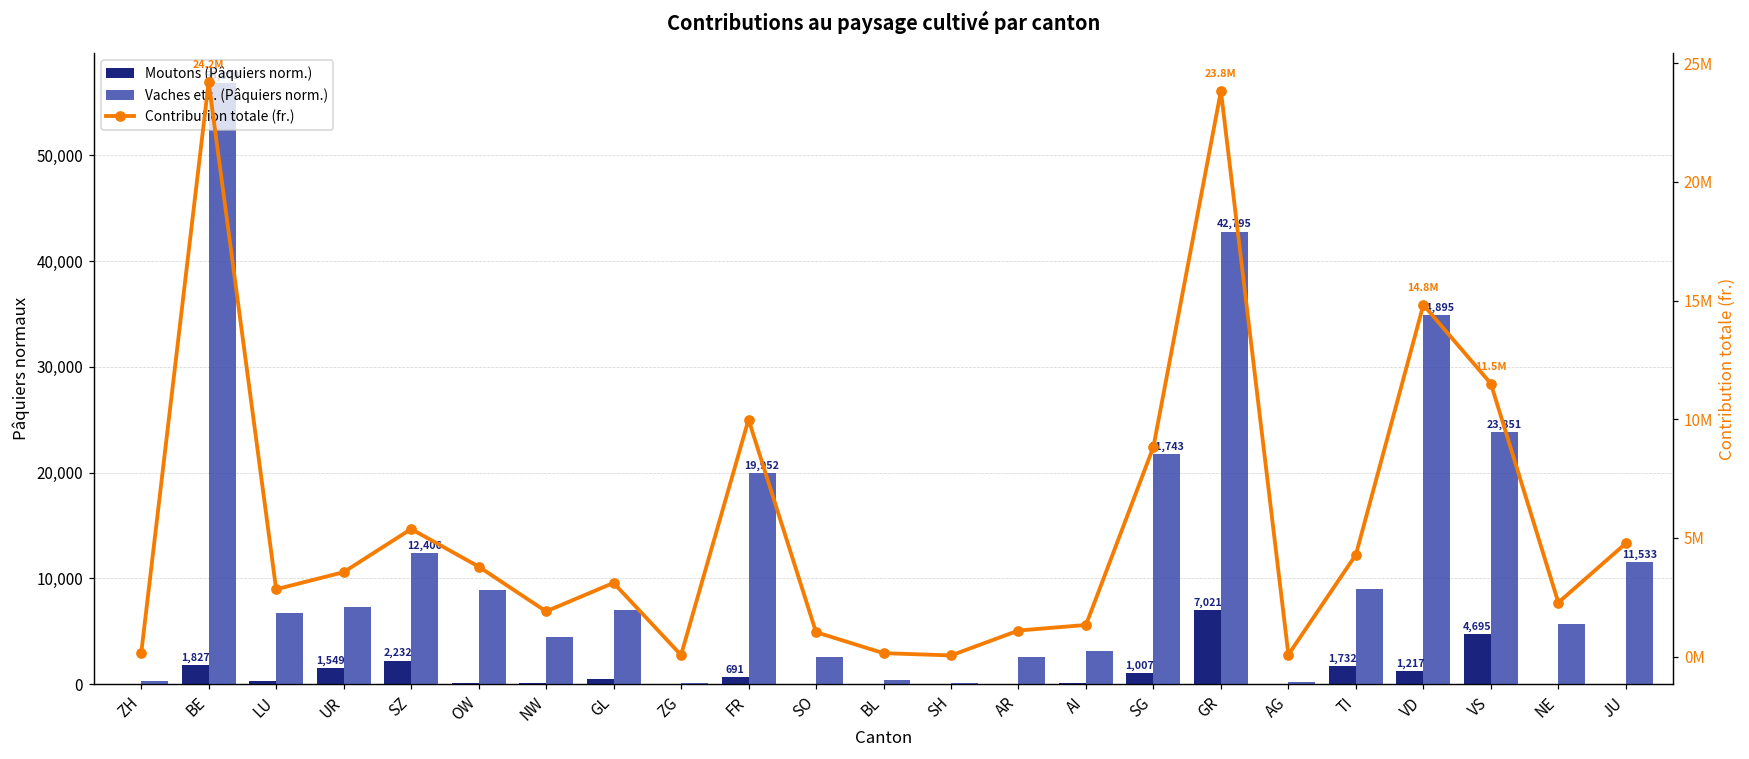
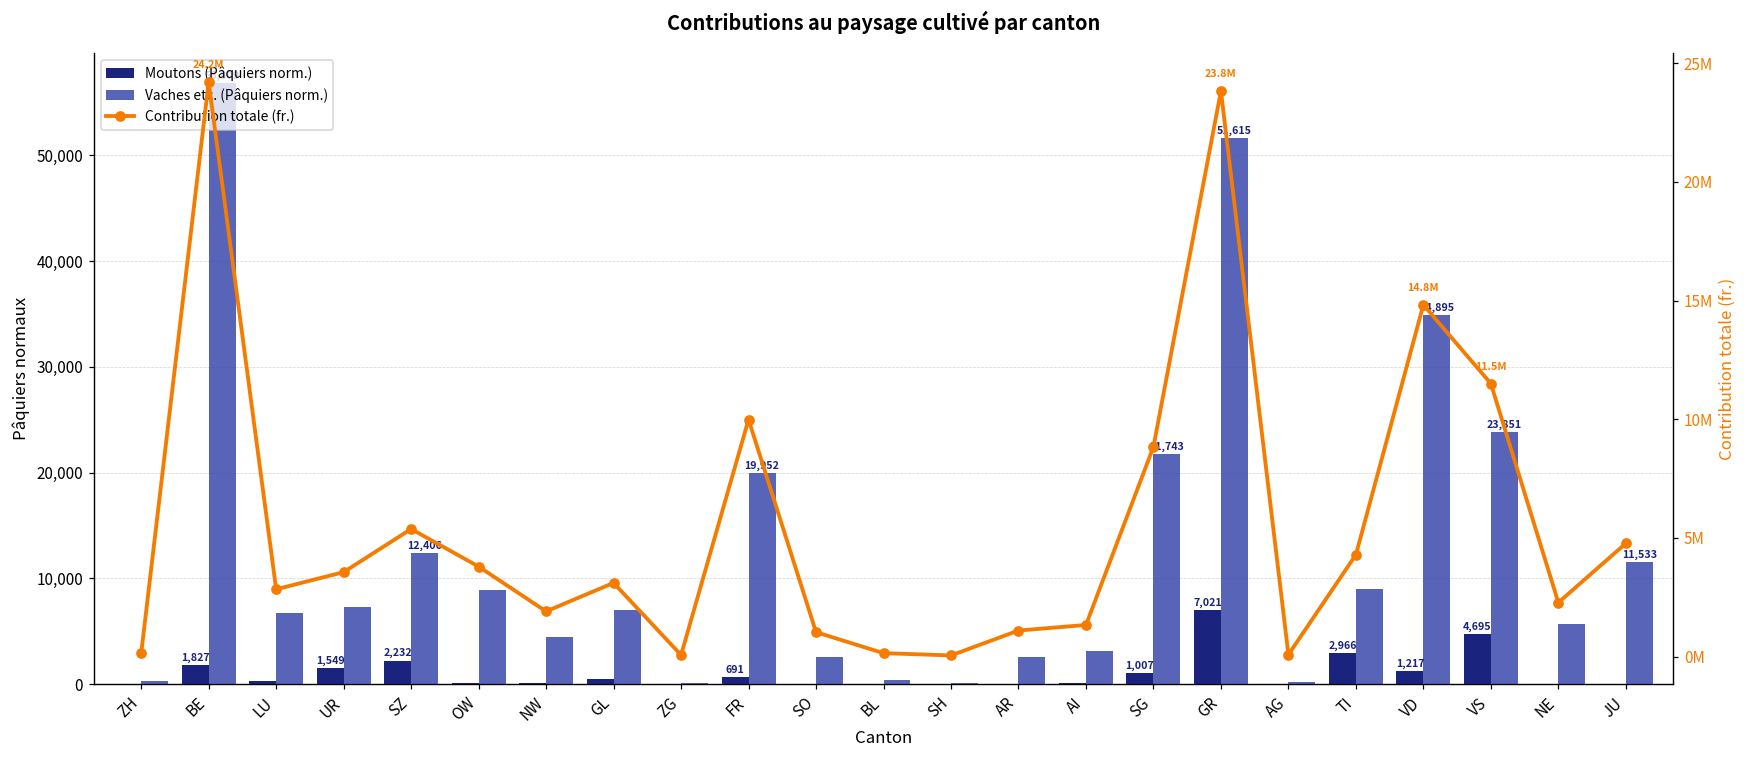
  {
    "Moutons (Pâquiers norm.)": {
      "BE": "1,827",
      "UR": "1,549",
      "SZ": "2,232",
      "FR": "691",
      "SG": "1,007",
      "GR": "7,021",
-     "TI": "1,732",
+     "TI": "2,966",
      "VD": "1,217",
      "VS": "4,695"
    },
    "Vaches etc. (Pâquiers norm.)": {
      "SZ": "12,406",
      "FR": "19,952",
-     "GR": "42,795",
+     "GR": "51,615",
      "VS": "23,851",
      "JU": "11,533"
    },
    "Contribution totale (fr.)": {
      "GR": "23.8M",
      "VD": "14.8M",
      "VS": "11.5M"
    }
  }
